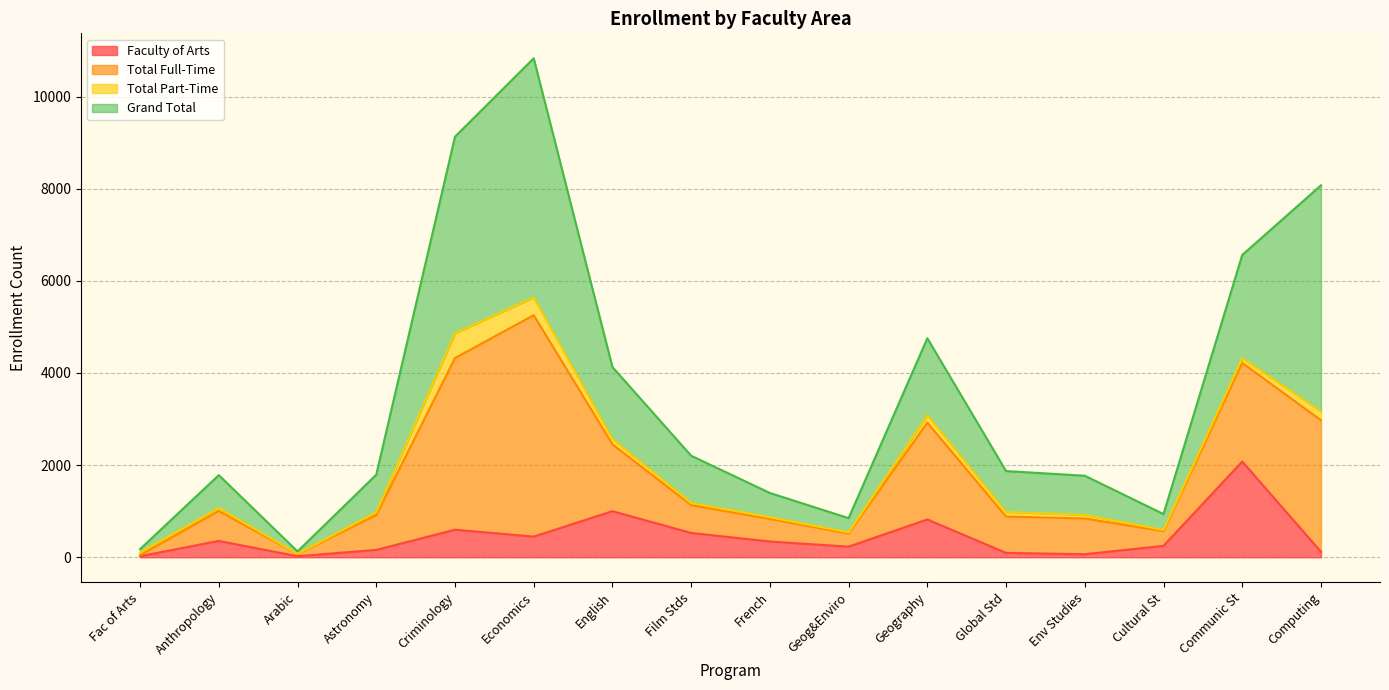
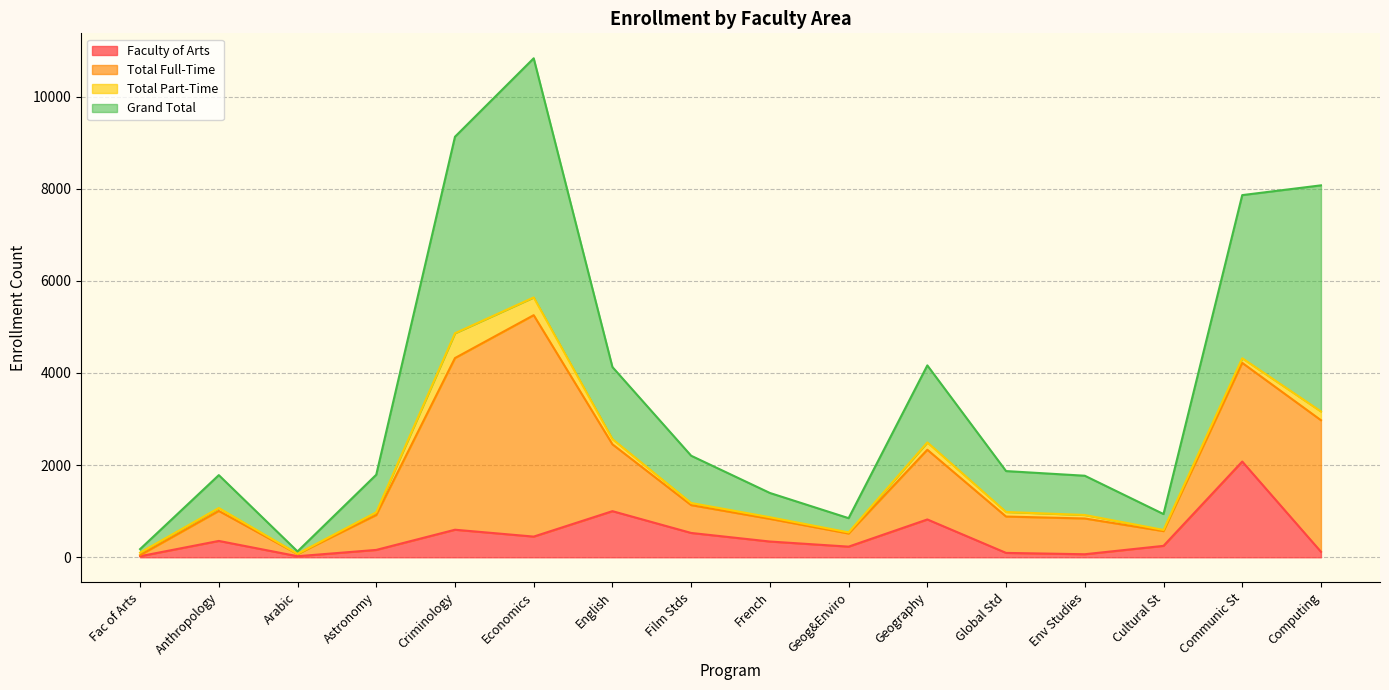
  {
    "Faculty of Arts": {
      "Anthropology": 400,
      "Astronomy": 200,
      "Criminology": 600,
      "Economics": 400,
      "English": 1000,
      "Film Stds": 500,
      "French": 300,
      "Geog&Enviro": 200,
      "Geography": 800,
      "Global Std": 100,
      "Env Studies": 100,
      "Cultural St": 200,
      "Communic St": 2100,
      "Computing": 100
    },
    "Total Full-Time": {
      "Anthropology": 700,
      "Astronomy": 800,
      "Criminology": 3700,
      "Economics": 4800,
      "English": 1500,
-     "Geography": 2100,
+     "Geography": 1500,
      "Global Std": 800,
      "Env Studies": 800,
      "Communic St": 2100,
      "Computing": 2900
    },
    "Total Part-Time": {
      "Anthropology": 100,
      "Astronomy": 100,
      "Criminology": 500,
      "Economics": 400,
      "English": 100,
      "Geography": 200,
      "Global Std": 100,
      "Env Studies": 100,
      "Communic St": 100,
      "Computing": 200
    },
    "Grand Total": {
      "Fac of Arts": 100,
      "Anthropology": 700,
      "Astronomy": 800,
      "Criminology": 4300,
      "Economics": 5200,
      "English": 1600,
      "Film Stds": 1000,
      "French": 500,
      "Geog&Enviro": 300,
      "Geography": 1700,
      "Global Std": 900,
      "Env Studies": 900,
      "Cultural St": 300,
-     "Communic St": 2200,
+     "Communic St": 3500,
      "Computing": 4900
    }
  }
